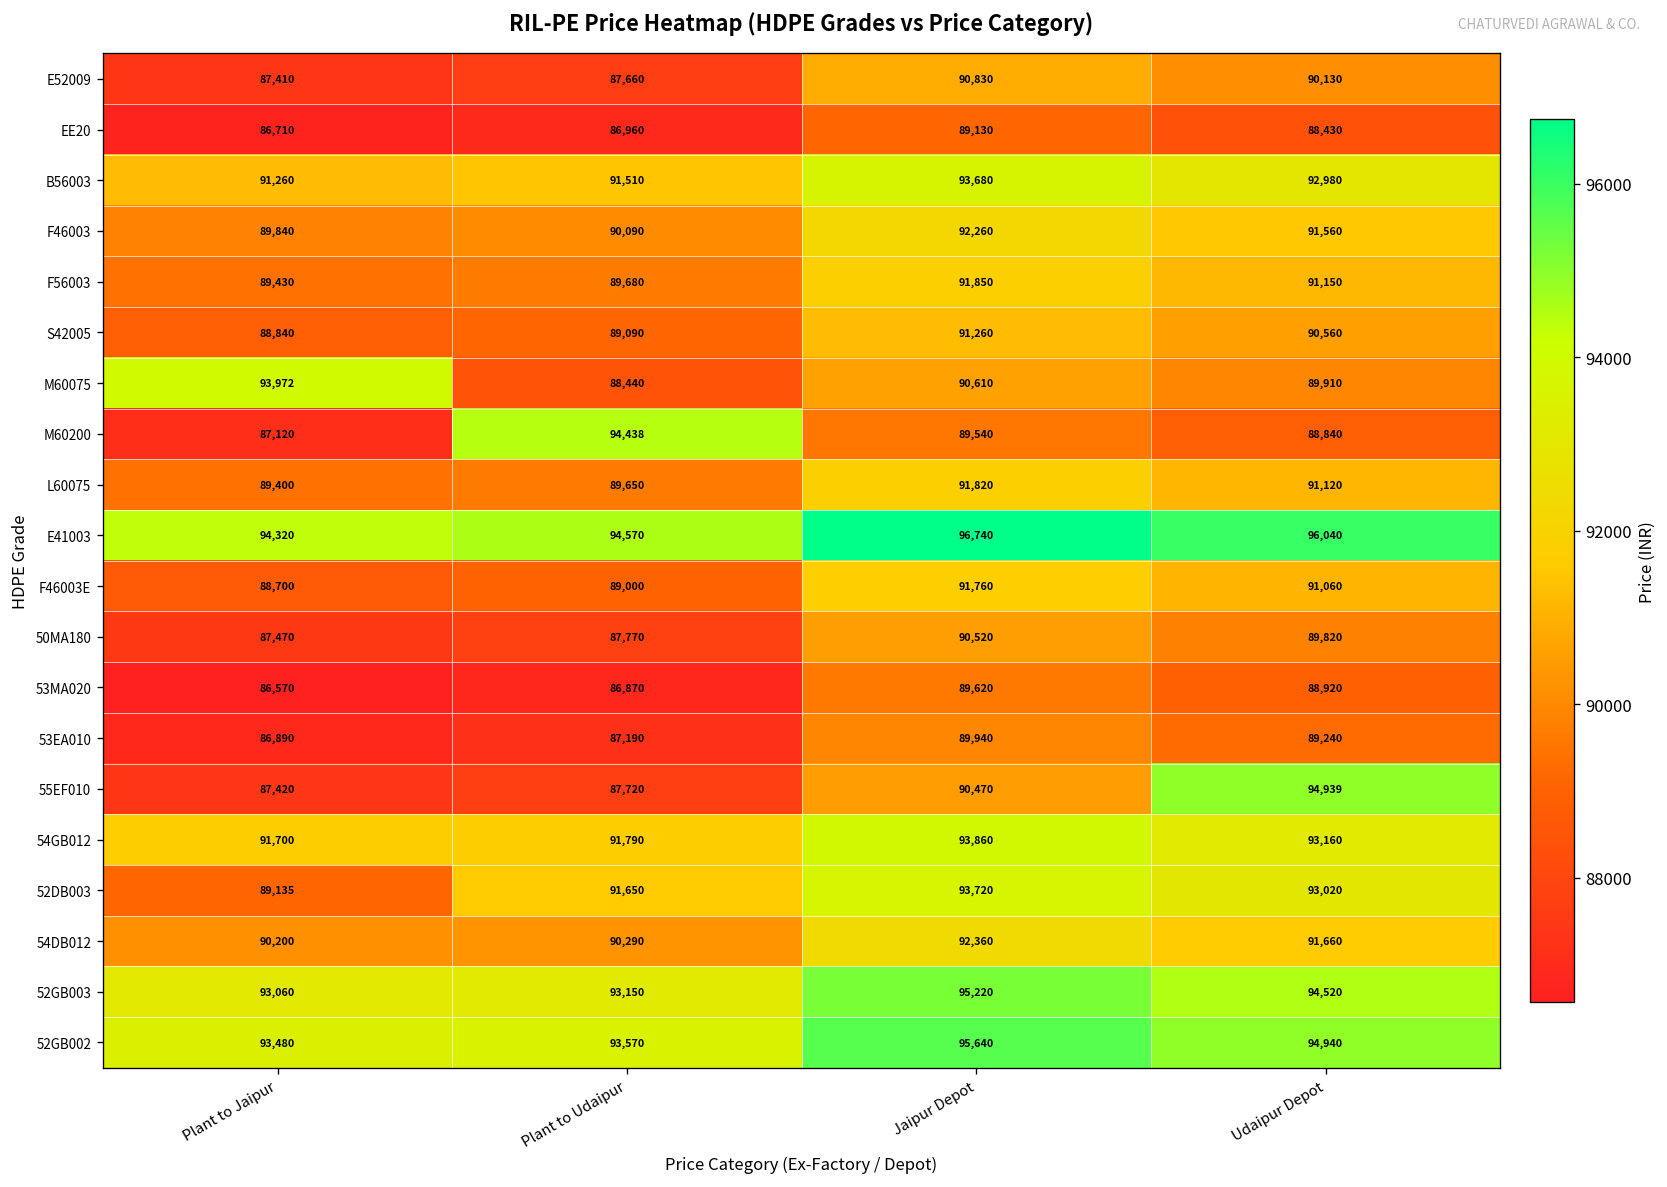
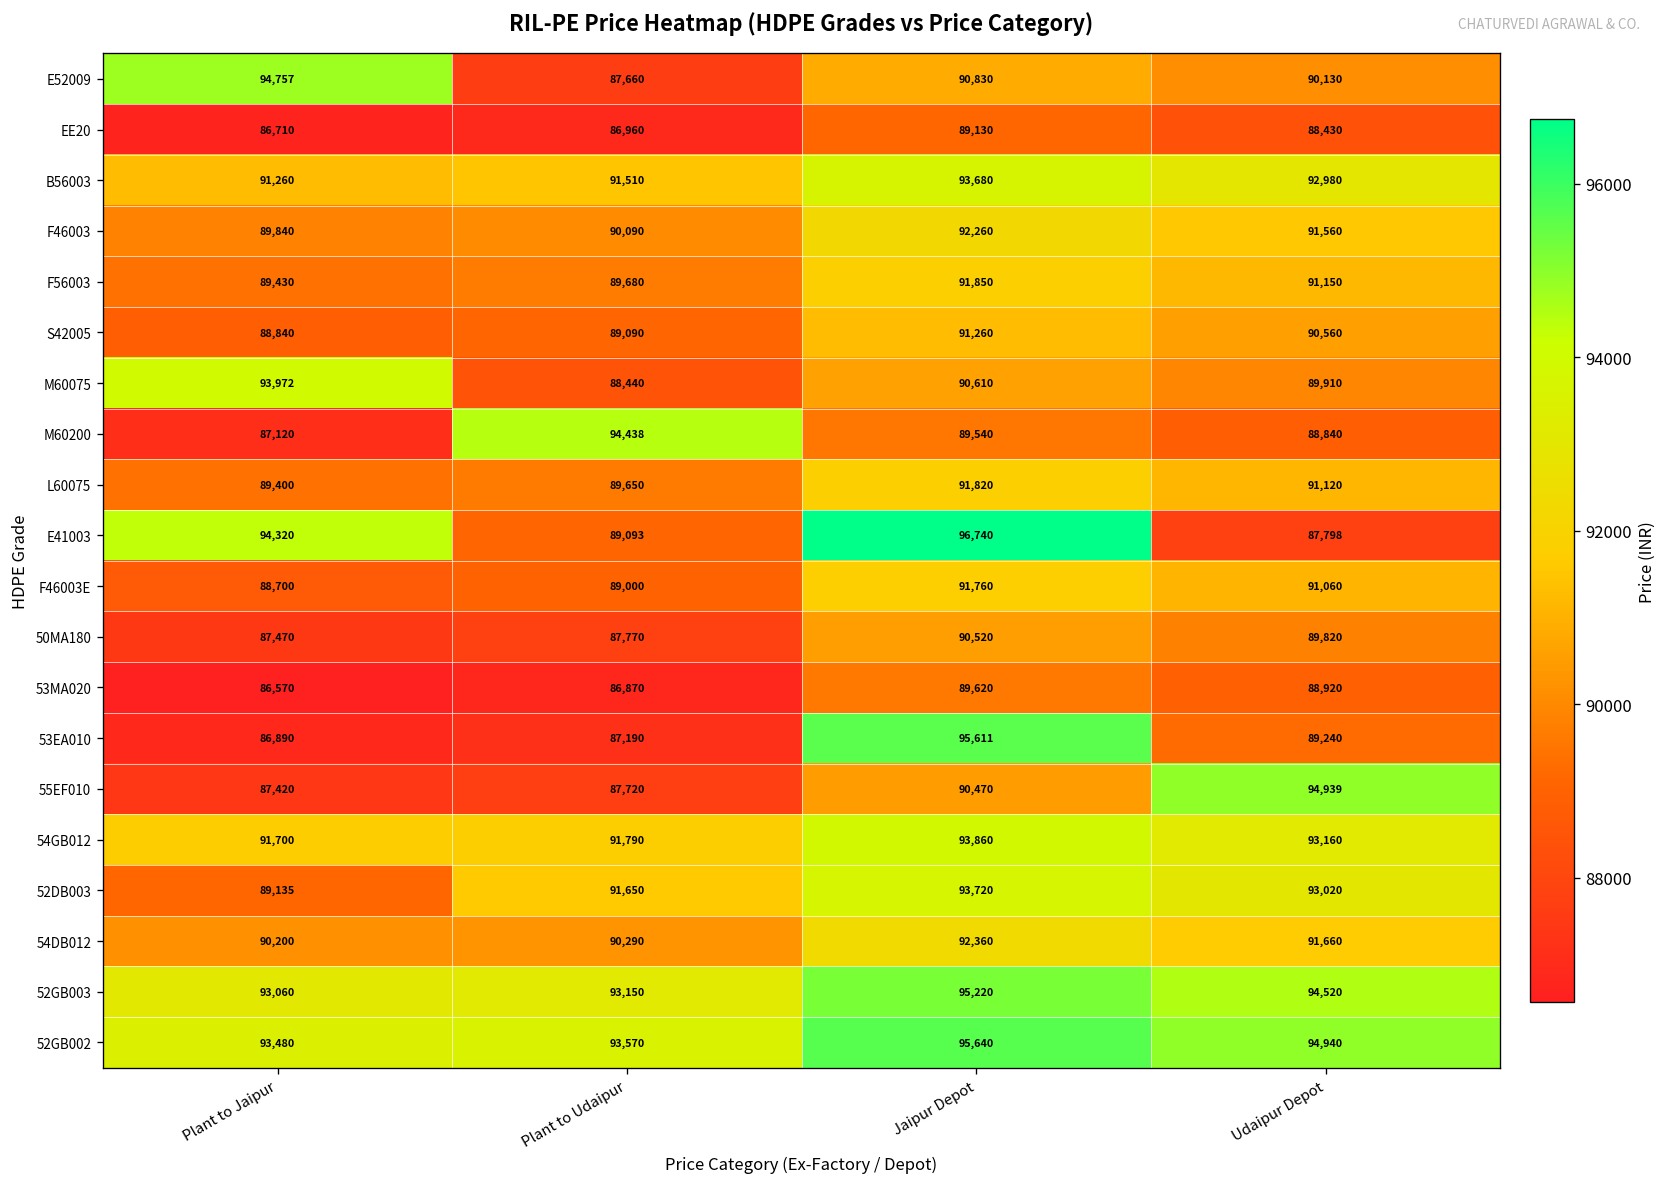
  {
    "E52009": {
-     "Plant to Jaipur": "87,410",
+     "Plant to Jaipur": "94,757",
      "Plant to Udaipur": "87,660",
      "Jaipur Depot": "90,830",
      "Udaipur Depot": "90,130"
    },
    "EE20": {
      "Plant to Jaipur": "86,710",
      "Plant to Udaipur": "86,960",
      "Jaipur Depot": "89,130",
      "Udaipur Depot": "88,430"
    },
    "B56003": {
      "Plant to Jaipur": "91,260",
      "Plant to Udaipur": "91,510",
      "Jaipur Depot": "93,680",
      "Udaipur Depot": "92,980"
    },
    "F46003": {
      "Plant to Jaipur": "89,840",
      "Plant to Udaipur": "90,090",
      "Jaipur Depot": "92,260",
      "Udaipur Depot": "91,560"
    },
    "F56003": {
      "Plant to Jaipur": "89,430",
      "Plant to Udaipur": "89,680",
      "Jaipur Depot": "91,850",
      "Udaipur Depot": "91,150"
    },
    "S42005": {
      "Plant to Jaipur": "88,840",
      "Plant to Udaipur": "89,090",
      "Jaipur Depot": "91,260",
      "Udaipur Depot": "90,560"
    },
    "M60075": {
      "Plant to Jaipur": "93,972",
      "Plant to Udaipur": "88,440",
      "Jaipur Depot": "90,610",
      "Udaipur Depot": "89,910"
    },
    "M60200": {
      "Plant to Jaipur": "87,120",
      "Plant to Udaipur": "94,438",
      "Jaipur Depot": "89,540",
      "Udaipur Depot": "88,840"
    },
    "L60075": {
      "Plant to Jaipur": "89,400",
      "Plant to Udaipur": "89,650",
      "Jaipur Depot": "91,820",
      "Udaipur Depot": "91,120"
    },
    "E41003": {
      "Plant to Jaipur": "94,320",
-     "Plant to Udaipur": "94,570",
+     "Plant to Udaipur": "89,093",
      "Jaipur Depot": "96,740",
-     "Udaipur Depot": "96,040"
+     "Udaipur Depot": "87,798"
    },
    "F46003E": {
      "Plant to Jaipur": "88,700",
      "Plant to Udaipur": "89,000",
      "Jaipur Depot": "91,760",
      "Udaipur Depot": "91,060"
    },
    "50MA180": {
      "Plant to Jaipur": "87,470",
      "Plant to Udaipur": "87,770",
      "Jaipur Depot": "90,520",
      "Udaipur Depot": "89,820"
    },
    "53MA020": {
      "Plant to Jaipur": "86,570",
      "Plant to Udaipur": "86,870",
      "Jaipur Depot": "89,620",
      "Udaipur Depot": "88,920"
    },
    "53EA010": {
      "Plant to Jaipur": "86,890",
      "Plant to Udaipur": "87,190",
-     "Jaipur Depot": "89,940",
+     "Jaipur Depot": "95,611",
      "Udaipur Depot": "89,240"
    },
    "55EF010": {
      "Plant to Jaipur": "87,420",
      "Plant to Udaipur": "87,720",
      "Jaipur Depot": "90,470",
      "Udaipur Depot": "94,939"
    },
    "54GB012": {
      "Plant to Jaipur": "91,700",
      "Plant to Udaipur": "91,790",
      "Jaipur Depot": "93,860",
      "Udaipur Depot": "93,160"
    },
    "52DB003": {
      "Plant to Jaipur": "89,135",
      "Plant to Udaipur": "91,650",
      "Jaipur Depot": "93,720",
      "Udaipur Depot": "93,020"
    },
    "54DB012": {
      "Plant to Jaipur": "90,200",
      "Plant to Udaipur": "90,290",
      "Jaipur Depot": "92,360",
      "Udaipur Depot": "91,660"
    },
    "52GB003": {
      "Plant to Jaipur": "93,060",
      "Plant to Udaipur": "93,150",
      "Jaipur Depot": "95,220",
      "Udaipur Depot": "94,520"
    },
    "52GB002": {
      "Plant to Jaipur": "93,480",
      "Plant to Udaipur": "93,570",
      "Jaipur Depot": "95,640",
      "Udaipur Depot": "94,940"
    }
  }
